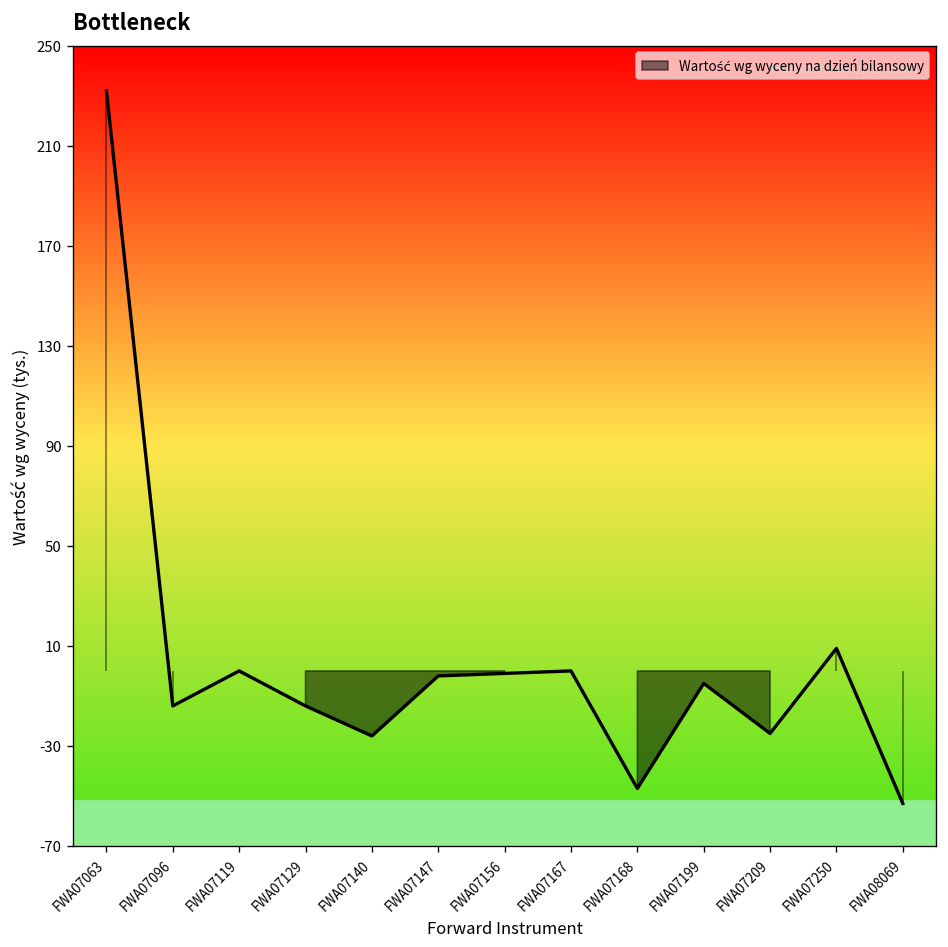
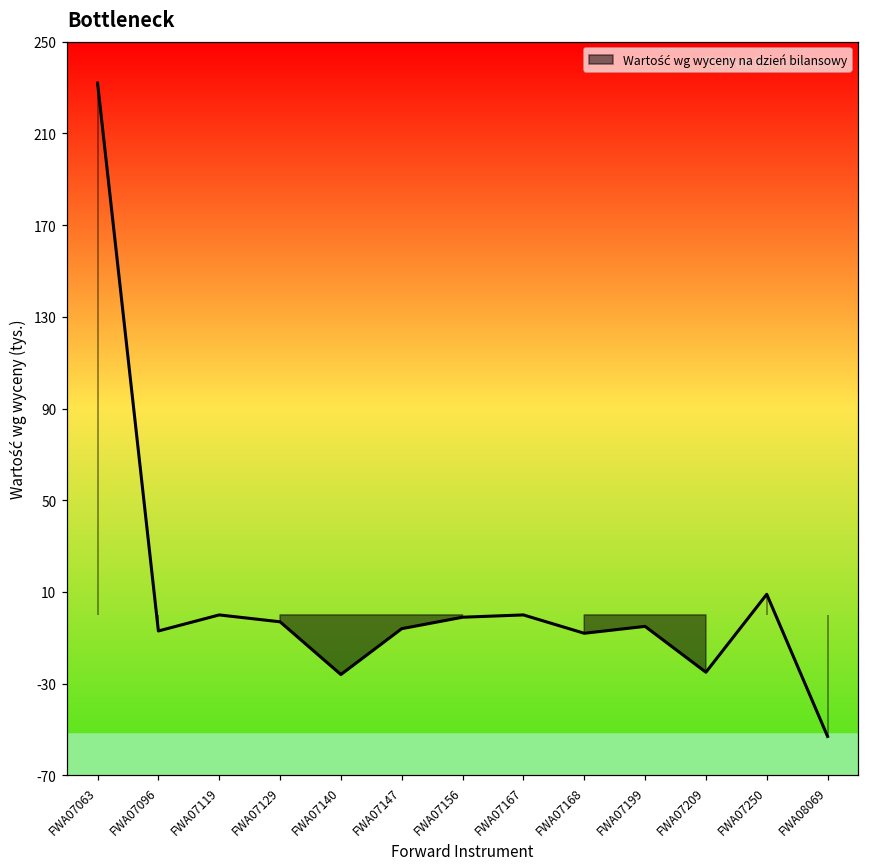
  {
    "FWA07063": 232,
-   "FWA07096": -14,
+   "FWA07096": -7,
    "FWA07119": 0,
-   "FWA07129": -14,
+   "FWA07129": -3,
    "FWA07140": -26,
-   "FWA07147": -2,
+   "FWA07147": -6,
    "FWA07156": -1,
    "FWA07167": 0,
-   "FWA07168": -47,
+   "FWA07168": -8,
    "FWA07199": -5,
    "FWA07209": -25,
    "FWA07250": 9
  }
